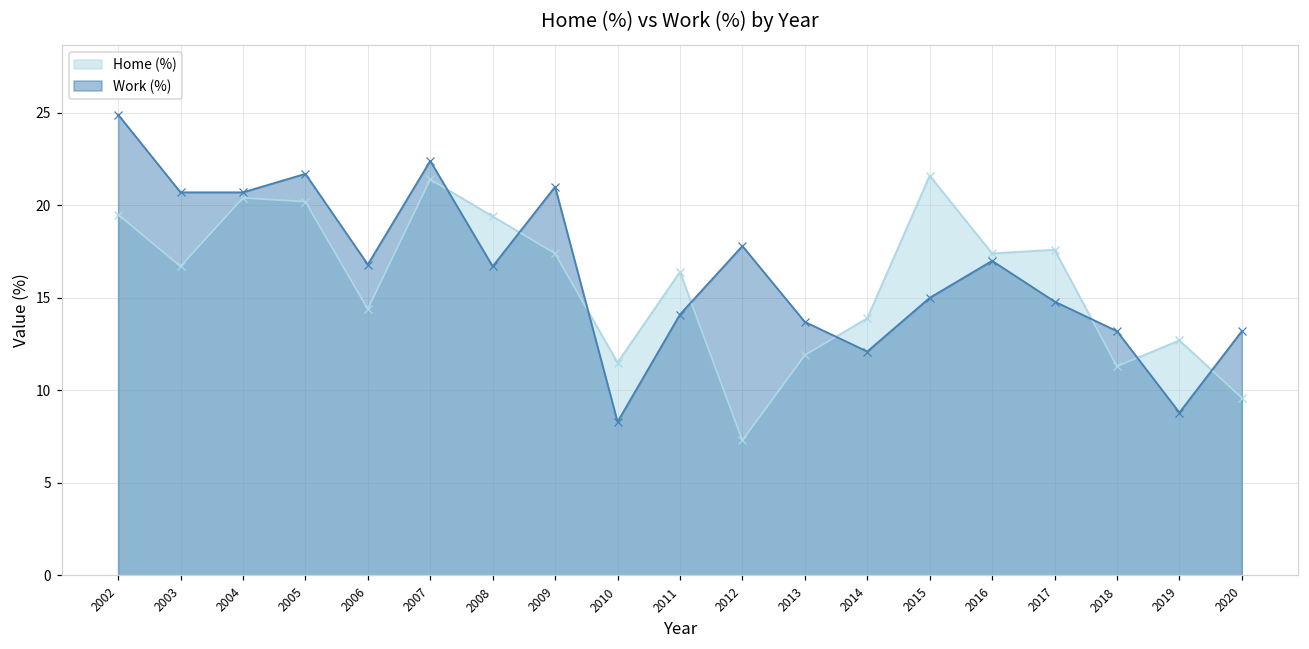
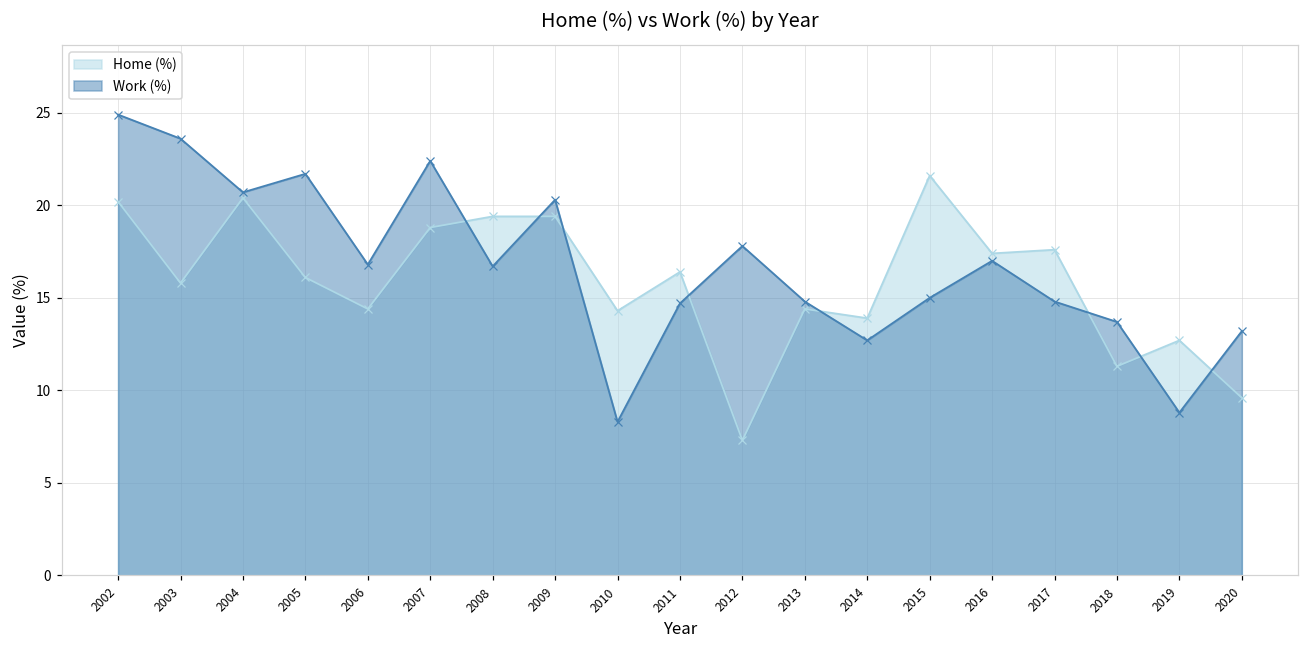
  {
    "Home (%)": {
-     "2002": 19.5,
-     "2003": 16.7,
+     "2002": 20.2,
+     "2003": 15.8,
      "2004": 20.4,
-     "2005": 20.2,
+     "2005": 16.1,
      "2006": 14.4,
-     "2007": 21.4,
+     "2007": 18.8,
      "2008": 19.4,
-     "2009": 17.4,
-     "2010": 11.5,
+     "2009": 19.4,
+     "2010": 14.3,
      "2011": 16.4,
      "2012": 7.3,
-     "2013": 11.9,
+     "2013": 14.4,
      "2014": 13.9,
      "2015": 21.6,
      "2016": 17.4,
      "2017": 17.6,
      "2018": 11.3,
      "2019": 12.7,
      "2020": 9.6
    },
    "Work (%)": {
      "2002": 24.9,
-     "2003": 20.7,
+     "2003": 23.6,
      "2004": 20.7,
      "2005": 21.7,
      "2006": 16.8,
      "2007": 22.4,
      "2008": 16.7,
-     "2009": 21.0,
+     "2009": 20.3,
      "2010": 8.3,
-     "2011": 14.1,
+     "2011": 14.7,
      "2012": 17.8,
-     "2013": 13.7,
-     "2014": 12.1,
+     "2013": 14.8,
+     "2014": 12.7,
      "2015": 15.0,
      "2016": 17.0,
      "2017": 14.8,
-     "2018": 13.2,
+     "2018": 13.7,
      "2019": 8.8,
      "2020": 13.2
    }
  }
